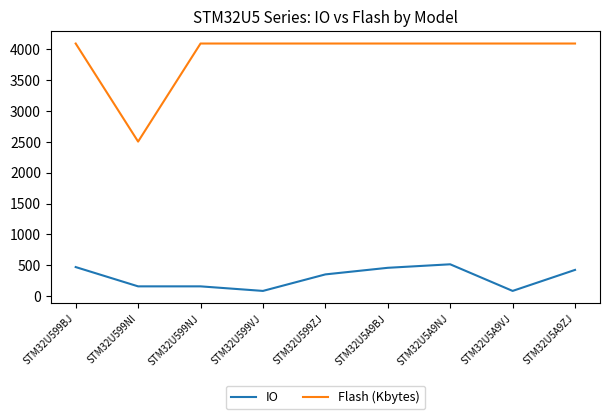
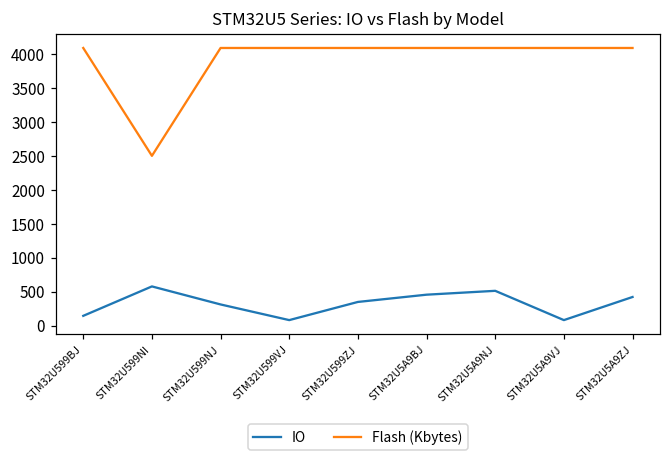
  {
    "IO": {
-     "STM32U599BJ": 500,
-     "STM32U599NI": 200,
-     "STM32U599NJ": 200,
+     "STM32U599BJ": 100,
+     "STM32U599NI": 600,
+     "STM32U599NJ": 300,
      "STM32U599VJ": 100,
      "STM32U599ZJ": 400,
      "STM32U5A9BJ": 500,
      "STM32U5A9NJ": 500,
      "STM32U5A9VJ": 100,
      "STM32U5A9ZJ": 400
    },
    "Flash (Kbytes)": {
      "STM32U599BJ": 4100,
      "STM32U599NI": 2500,
      "STM32U599NJ": 4100,
      "STM32U599VJ": 4100,
      "STM32U599ZJ": 4100,
      "STM32U5A9BJ": 4100,
      "STM32U5A9NJ": 4100,
      "STM32U5A9VJ": 4100,
      "STM32U5A9ZJ": 4100
    }
  }
